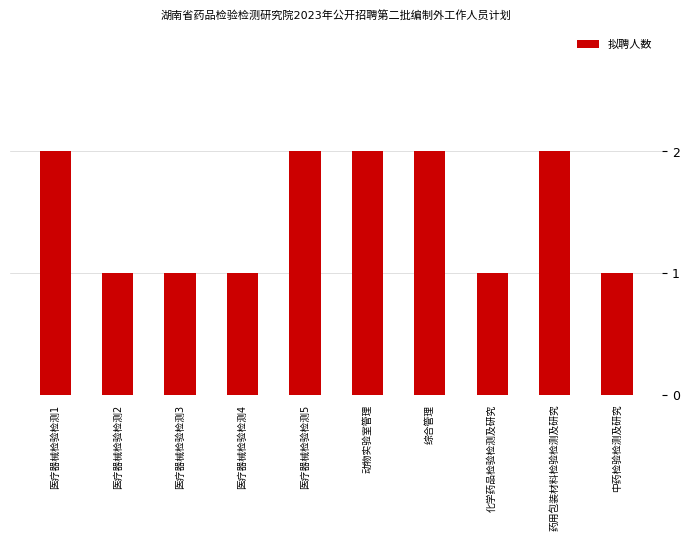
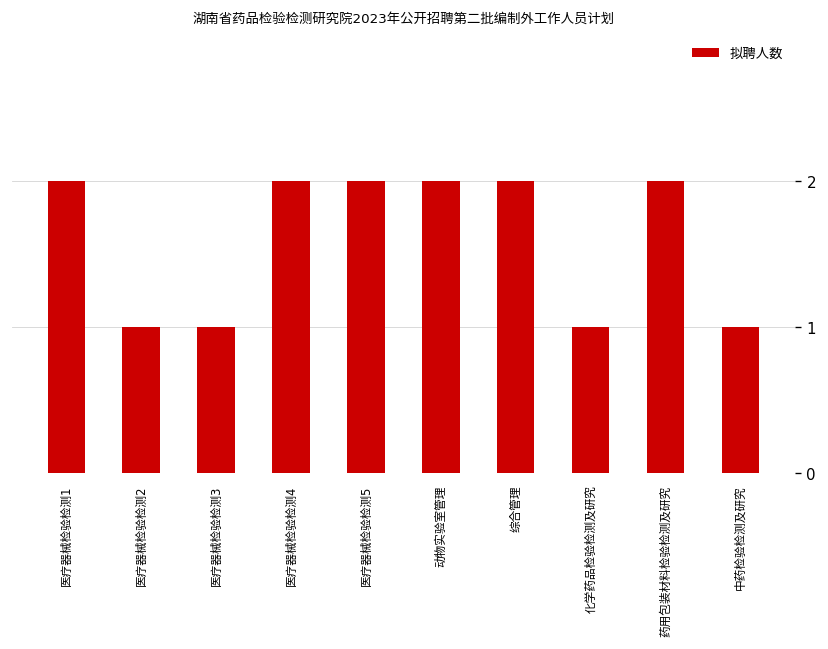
  {
    "医疗器械检验检测1": 2,
    "医疗器械检验检测2": 1,
    "医疗器械检验检测3": 1,
-   "医疗器械检验检测4": 1,
+   "医疗器械检验检测4": 2,
    "医疗器械检验检测5": 2,
    "动物实验室管理": 2,
    "综合管理": 2,
    "化学药品检验检测及研究": 1,
    "药用包装材料检验检测及研究": 2,
    "中药检验检测及研究": 1
  }
